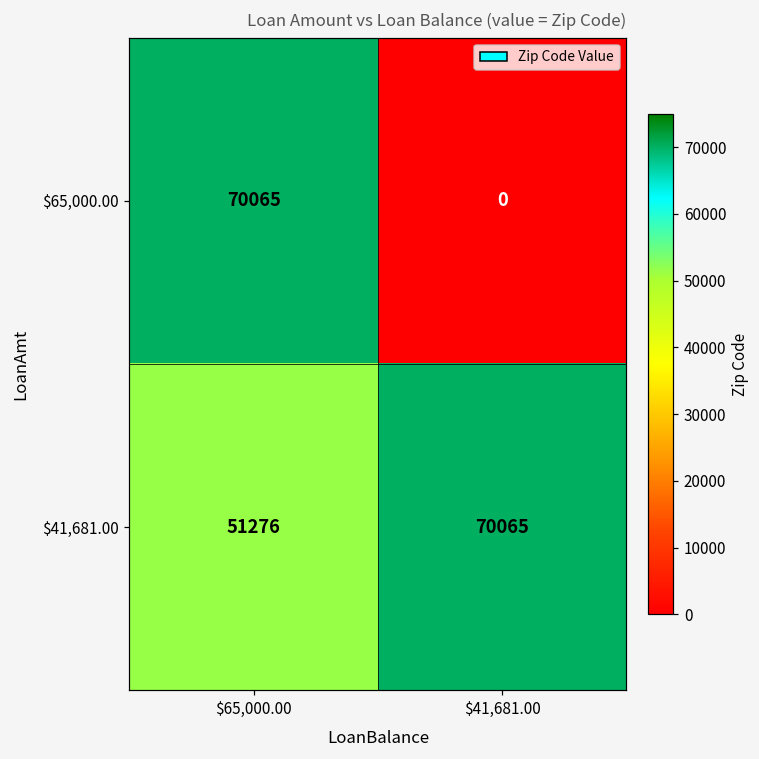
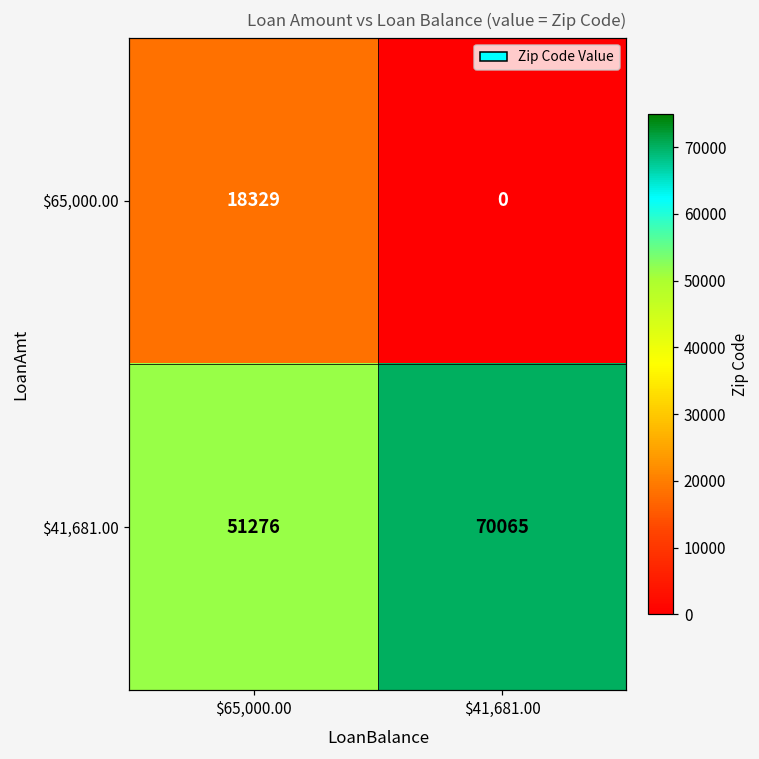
  {
    "$65,000.00": {
-     "$65,000.00": 70065,
+     "$65,000.00": 18329,
      "$41,681.00": 0
    },
    "$41,681.00": {
      "$65,000.00": 51276,
      "$41,681.00": 70065
    }
  }
